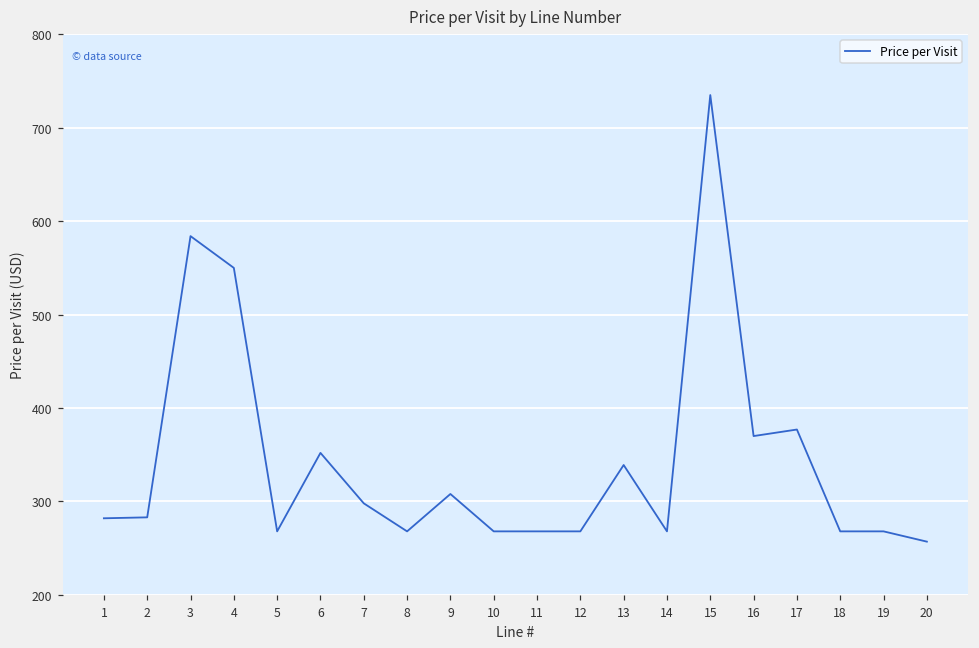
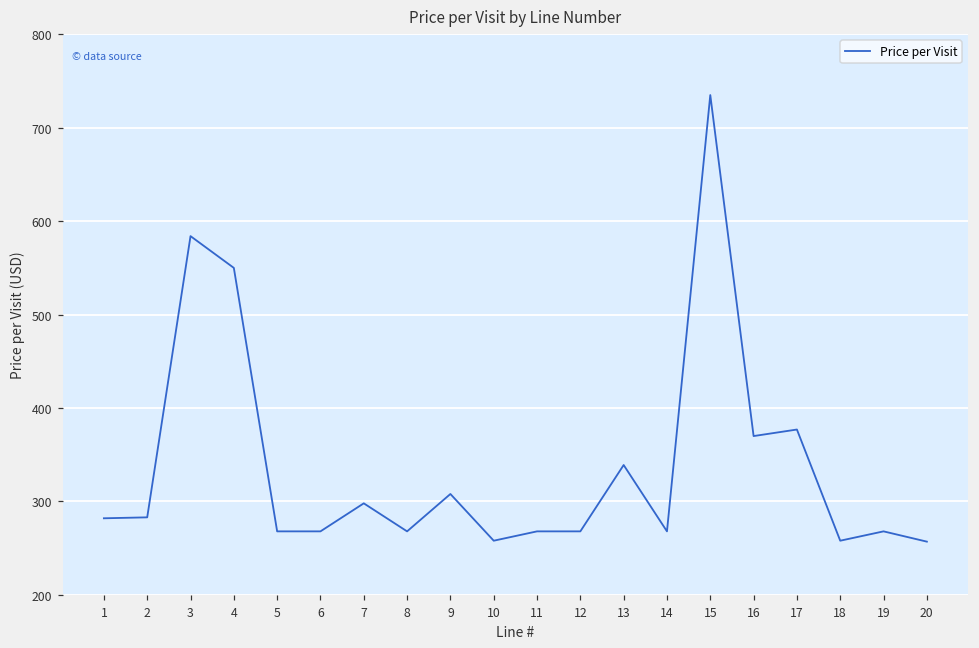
  {
    "1": 280,
    "2": 280,
    "3": 580,
    "4": 550,
    "5": 270,
-   "6": 350,
+   "6": 270,
    "7": 300,
    "8": 270,
    "9": 310,
-   "10": 270,
+   "10": 260,
    "11": 270,
    "12": 270,
    "13": 340,
    "14": 270,
    "15": 740,
    "16": 370,
    "17": 380,
-   "18": 270,
+   "18": 260,
    "19": 270,
    "20": 260
  }
